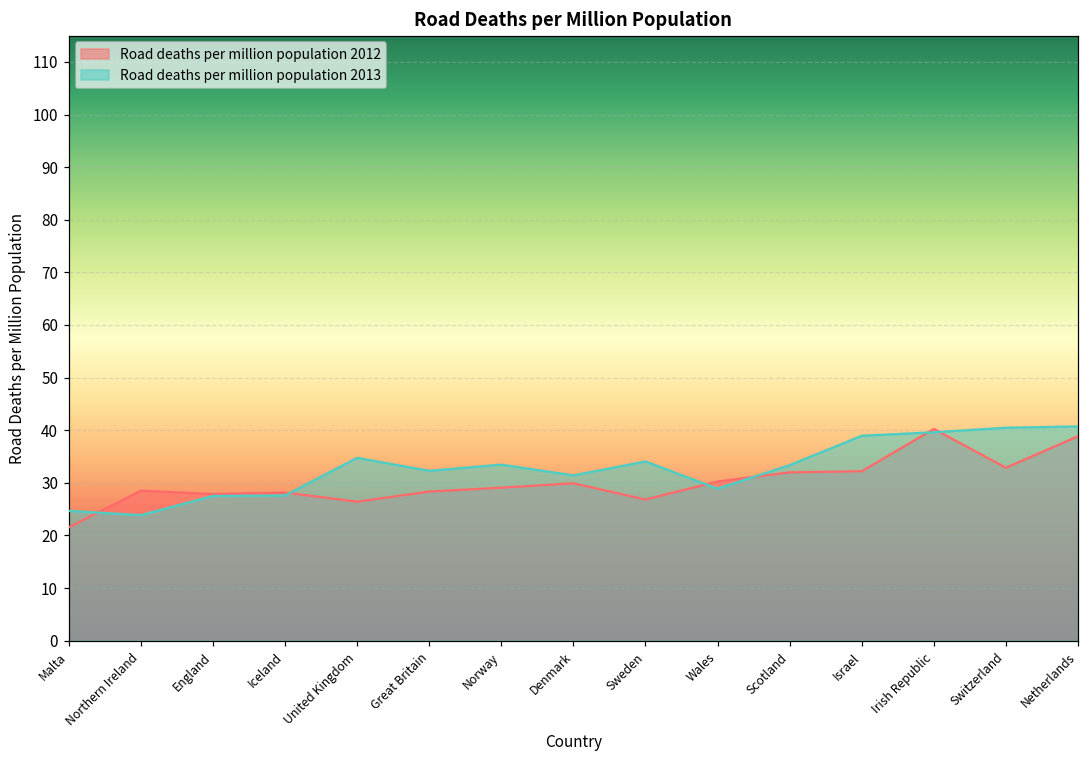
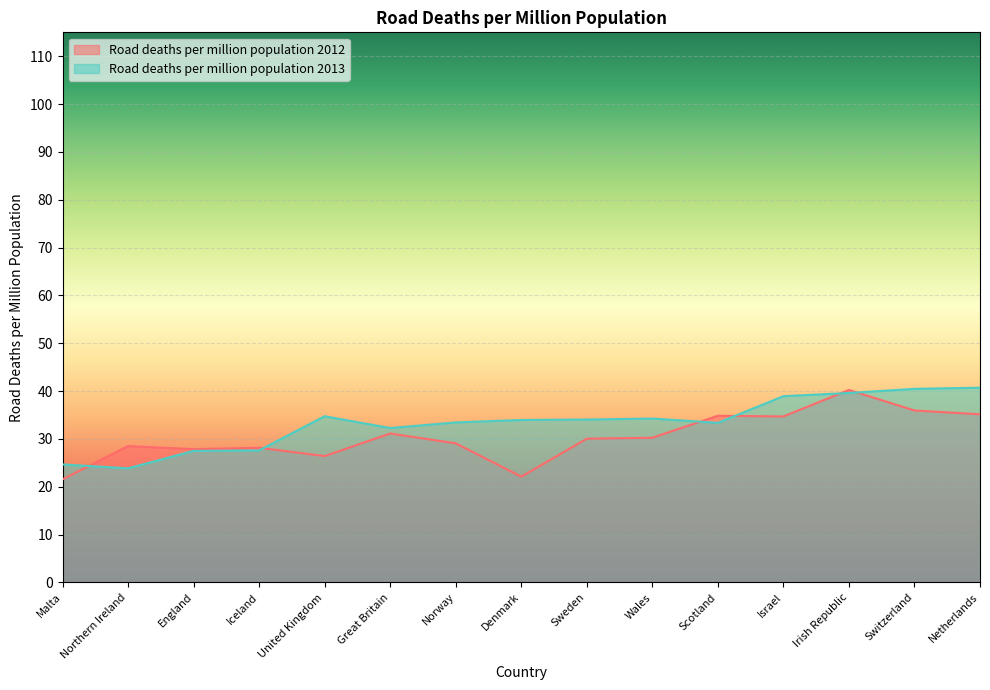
  {
    "Road deaths per million population 2012": {
      "Malta": 22,
      "Northern Ireland": 29,
      "Iceland": 28,
      "United Kingdom": 26,
-     "Great Britain": 28,
+     "Great Britain": 31,
      "Norway": 29,
-     "Denmark": 30,
-     "Sweden": 27,
+     "Denmark": 22,
+     "Sweden": 30,
      "Wales": 30,
-     "Scotland": 32,
-     "Israel": 32,
+     "Scotland": 35,
+     "Israel": 35,
      "Irish Republic": 40,
-     "Switzerland": 33,
-     "Netherlands": 39
+     "Switzerland": 36,
+     "Netherlands": 35
    },
    "Road deaths per million population 2013": {
      "Malta": 25,
      "Northern Ireland": 24,
      "Iceland": 28,
      "United Kingdom": 35,
      "Great Britain": 32,
      "Norway": 33,
-     "Denmark": 31,
+     "Denmark": 34,
      "Sweden": 34,
-     "Wales": 29,
+     "Wales": 34,
      "Scotland": 33,
      "Israel": 39,
      "Irish Republic": 40,
      "Switzerland": 40,
      "Netherlands": 41
    }
  }
